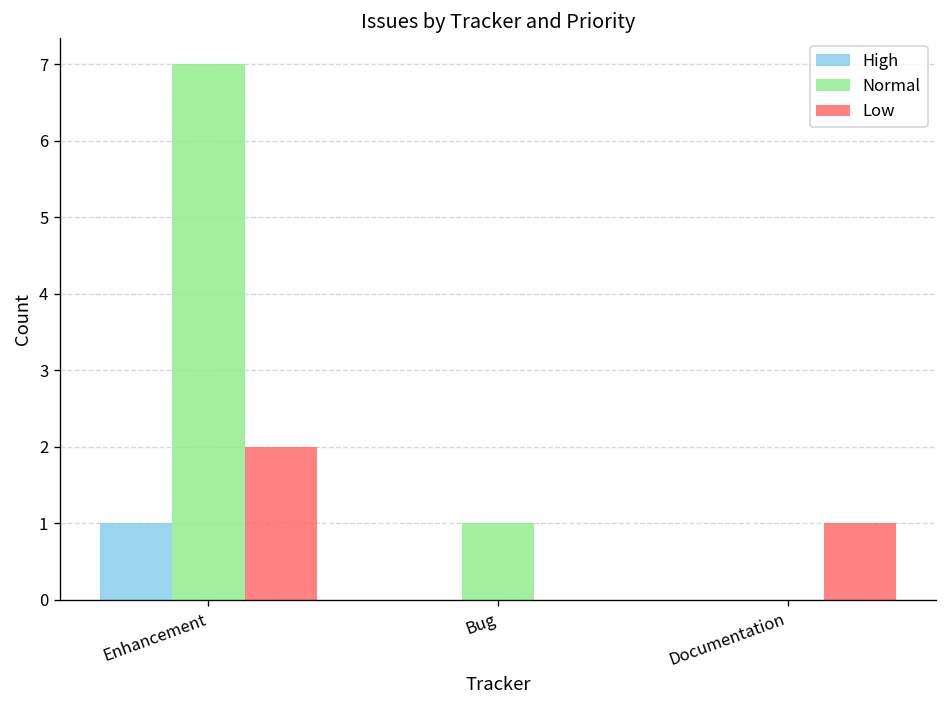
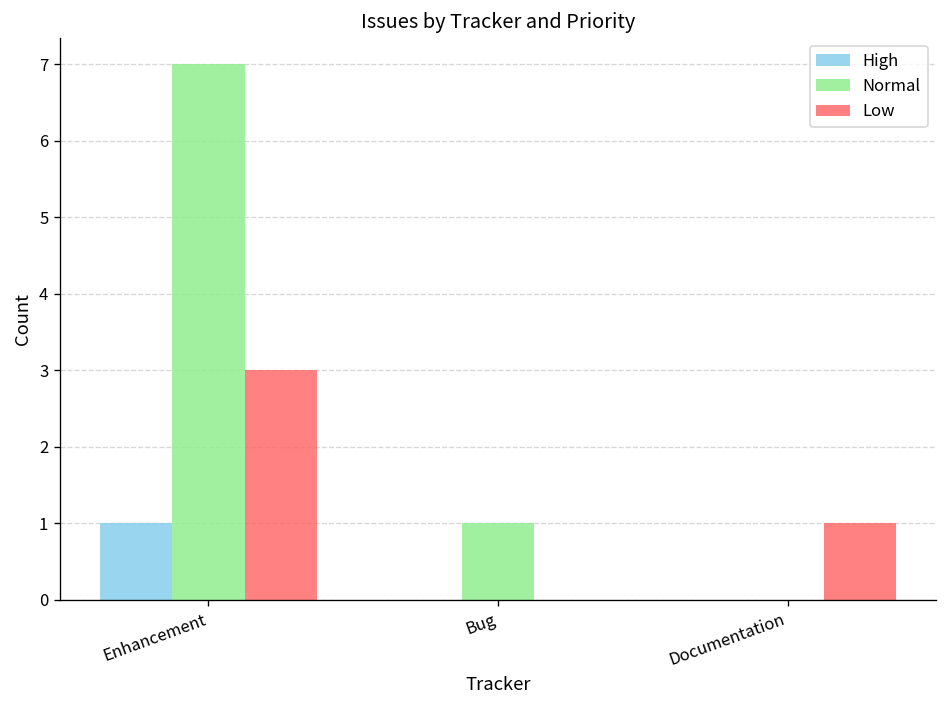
  {
    "High": {
      "Enhancement": 1,
      "Bug": 0,
      "Documentation": 0
    },
    "Normal": {
      "Enhancement": 7,
      "Bug": 1,
      "Documentation": 0
    },
    "Low": {
-     "Enhancement": 2,
+     "Enhancement": 3,
      "Bug": 0,
      "Documentation": 1
    }
  }
